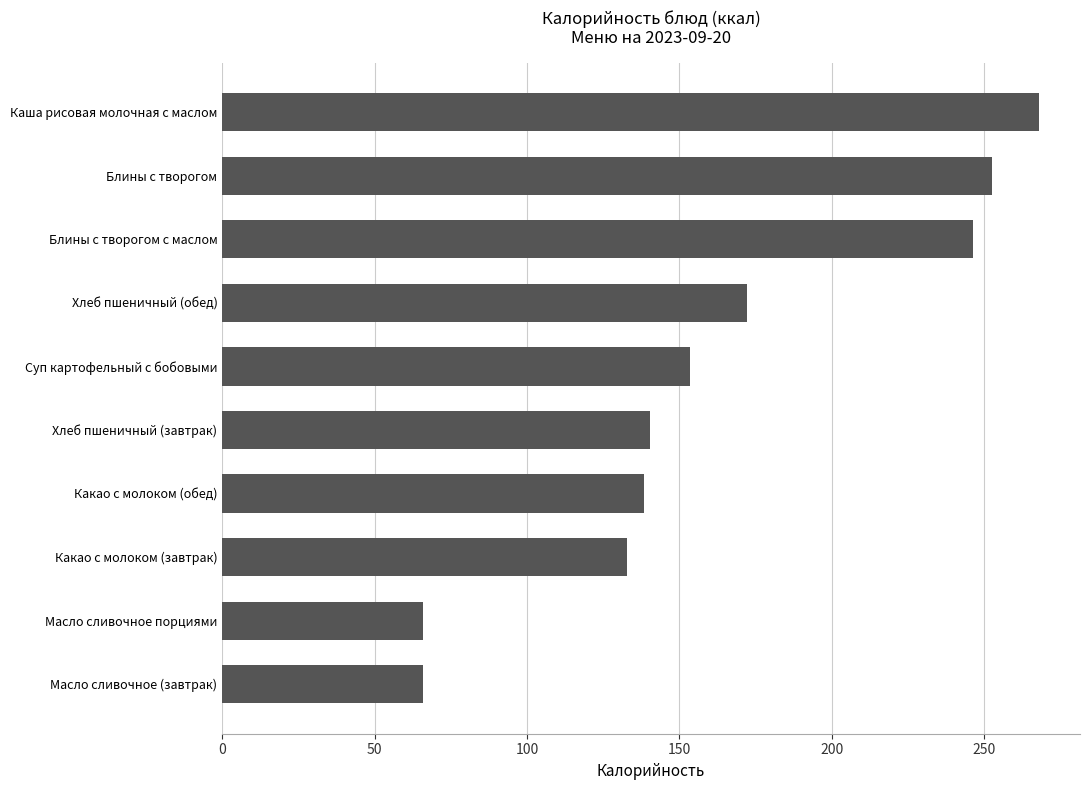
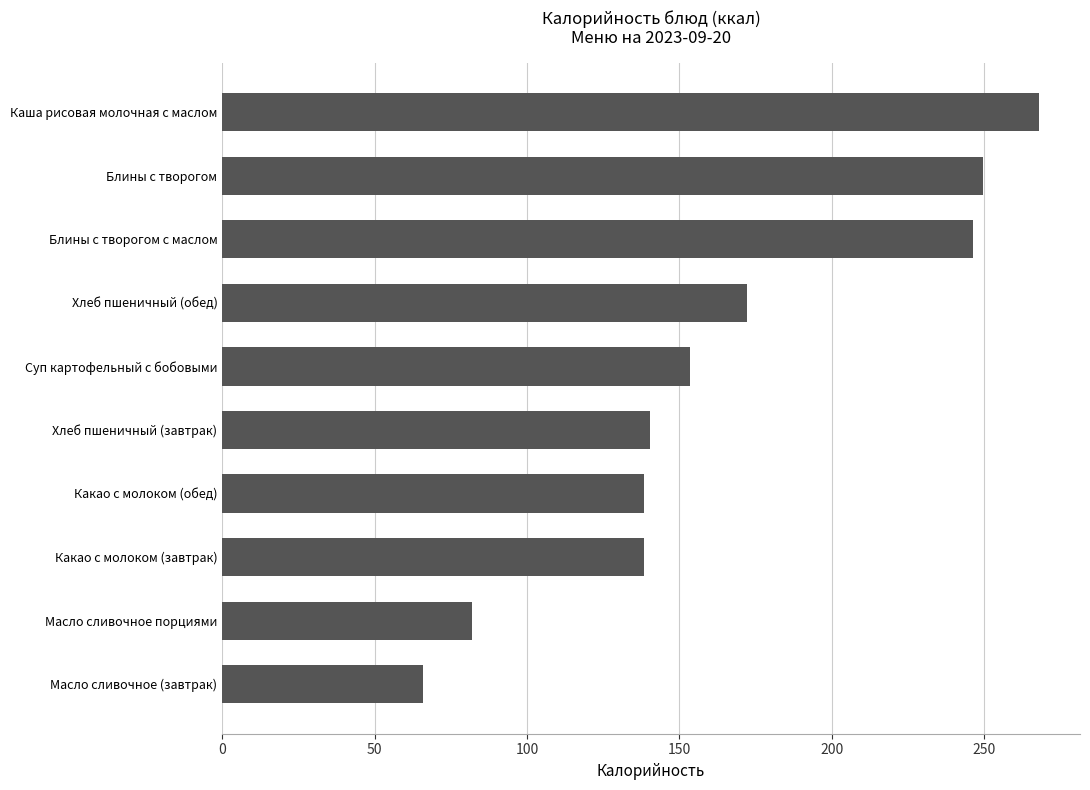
  {
    "Каша рисовая молочная с маслом": 268,
-   "Блины с творогом": 253,
+   "Блины с творогом": 250,
    "Блины с творогом с маслом": 246,
    "Хлеб пшеничный (обед)": 172,
    "Суп картофельный с бобовыми": 154,
    "Хлеб пшеничный (завтрак)": 140,
    "Какао с молоком (обед)": 138,
-   "Какао с молоком (завтрак)": 133,
-   "Масло сливочное порциями": 66,
+   "Какао с молоком (завтрак)": 138,
+   "Масло сливочное порциями": 82,
    "Масло сливочное (завтрак)": 66
  }
